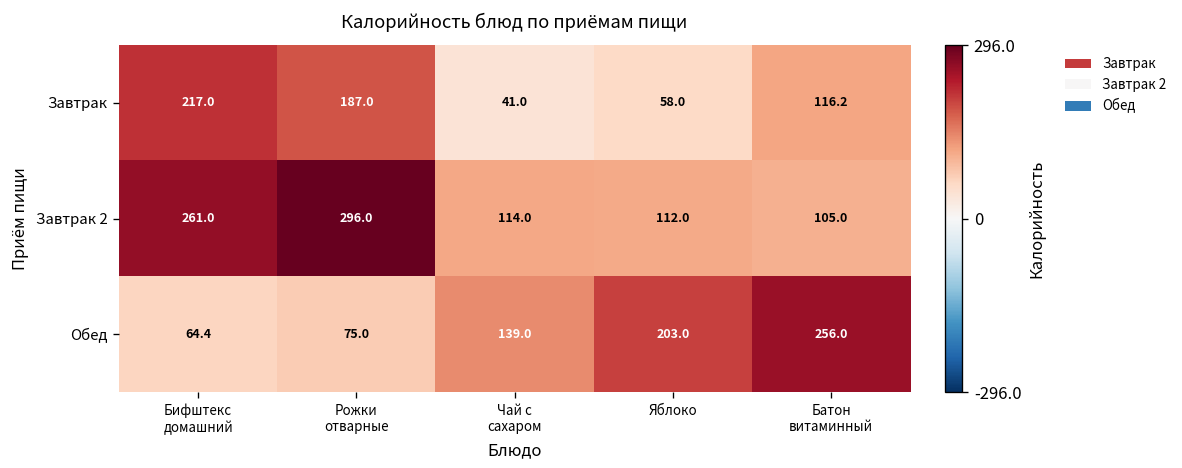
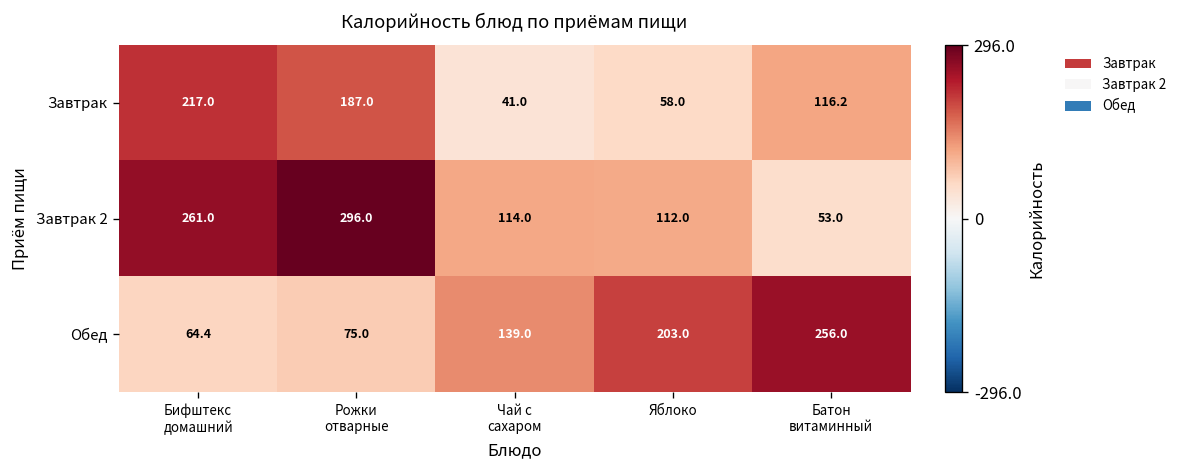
  {
    "Завтрак": {
      "Бифштекс домашний": 217.0,
      "Рожки отварные": 187.0,
      "Чай с сахаром": 41.0,
      "Яблоко": 58.0,
      "Батон витаминный": 116.2
    },
    "Завтрак 2": {
      "Бифштекс домашний": 261.0,
      "Рожки отварные": 296.0,
      "Чай с сахаром": 114.0,
      "Яблоко": 112.0,
-     "Батон витаминный": 105.0
+     "Батон витаминный": 53.0
    },
    "Обед": {
      "Бифштекс домашний": 64.4,
      "Рожки отварные": 75.0,
      "Чай с сахаром": 139.0,
      "Яблоко": 203.0,
      "Батон витаминный": 256.0
    }
  }
